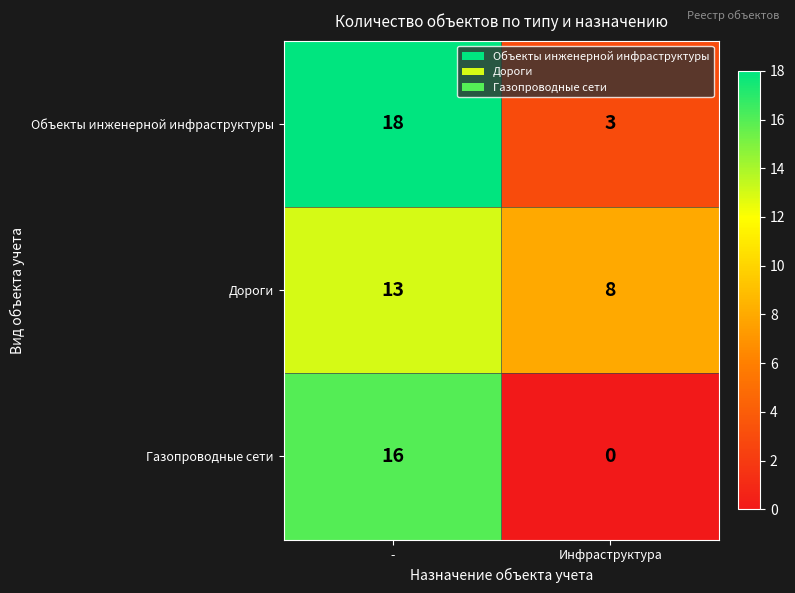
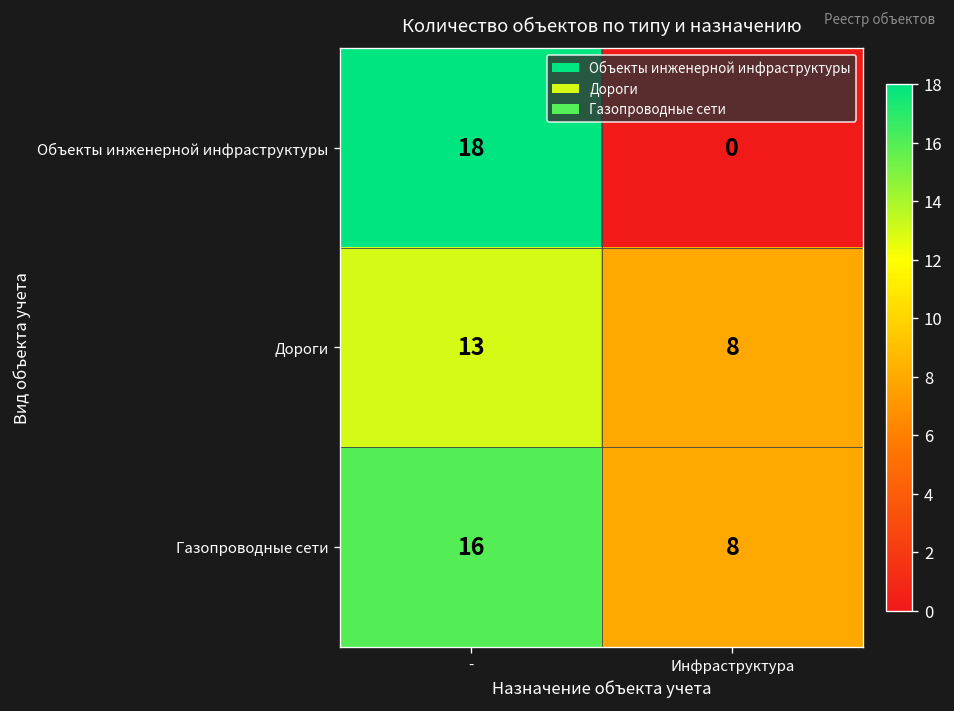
  {
    "Объекты инженерной инфраструктуры": {
      "-": 18,
-     "Инфраструктура": 3
+     "Инфраструктура": 0
    },
    "Дороги": {
      "-": 13,
      "Инфраструктура": 8
    },
    "Газопроводные сети": {
      "-": 16,
-     "Инфраструктура": 0
+     "Инфраструктура": 8
    }
  }
